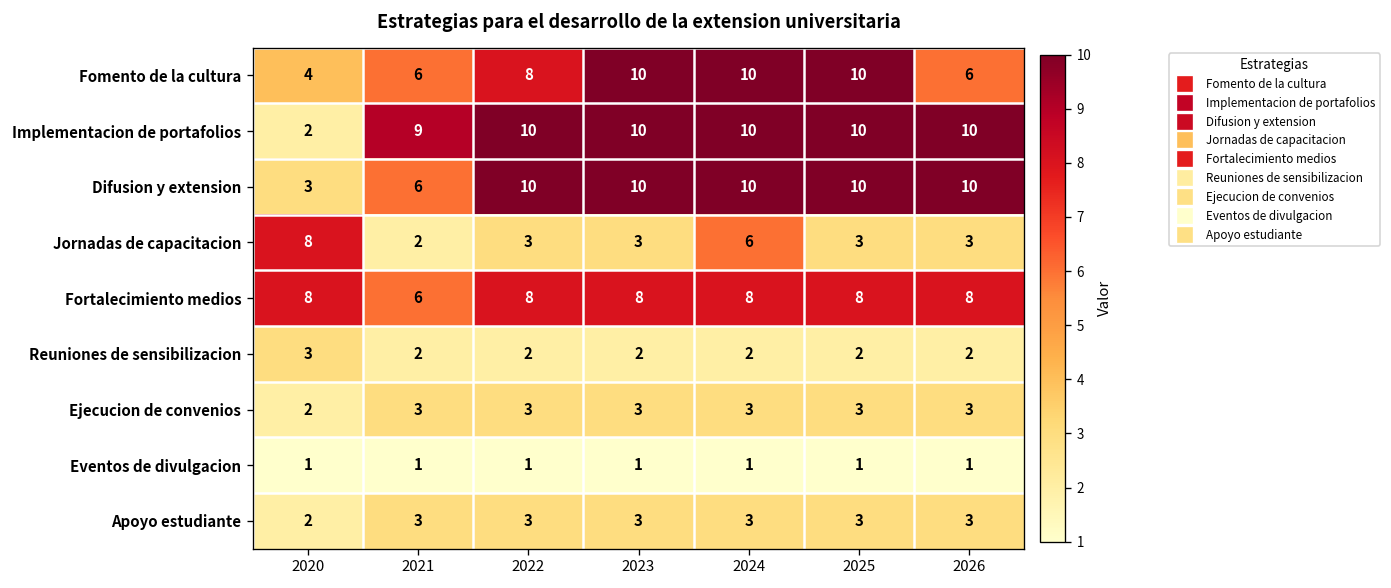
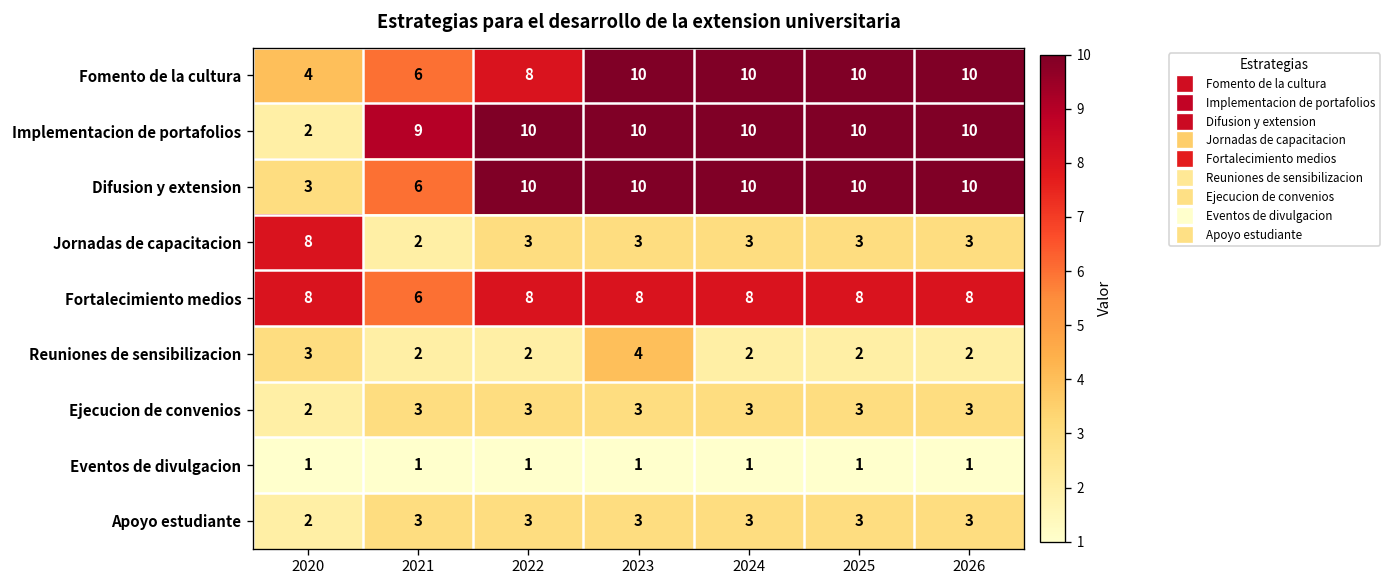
  {
    "Fomento de la cultura": {
      "2020": 4,
      "2021": 6,
      "2022": 8,
      "2023": 10,
      "2024": 10,
      "2025": 10,
-     "2026": 6
+     "2026": 10
    },
    "Implementacion de portafolios": {
      "2020": 2,
      "2021": 9,
      "2022": 10,
      "2023": 10,
      "2024": 10,
      "2025": 10,
      "2026": 10
    },
    "Difusion y extension": {
      "2020": 3,
      "2021": 6,
      "2022": 10,
      "2023": 10,
      "2024": 10,
      "2025": 10,
      "2026": 10
    },
    "Jornadas de capacitacion": {
      "2020": 8,
      "2021": 2,
      "2022": 3,
      "2023": 3,
-     "2024": 6,
+     "2024": 3,
      "2025": 3,
      "2026": 3
    },
    "Fortalecimiento medios": {
      "2020": 8,
      "2021": 6,
      "2022": 8,
      "2023": 8,
      "2024": 8,
      "2025": 8,
      "2026": 8
    },
    "Reuniones de sensibilizacion": {
      "2020": 3,
      "2021": 2,
      "2022": 2,
-     "2023": 2,
+     "2023": 4,
      "2024": 2,
      "2025": 2,
      "2026": 2
    },
    "Ejecucion de convenios": {
      "2020": 2,
      "2021": 3,
      "2022": 3,
      "2023": 3,
      "2024": 3,
      "2025": 3,
      "2026": 3
    },
    "Eventos de divulgacion": {
      "2020": 1,
      "2021": 1,
      "2022": 1,
      "2023": 1,
      "2024": 1,
      "2025": 1,
      "2026": 1
    },
    "Apoyo estudiante": {
      "2020": 2,
      "2021": 3,
      "2022": 3,
      "2023": 3,
      "2024": 3,
      "2025": 3,
      "2026": 3
    }
  }
